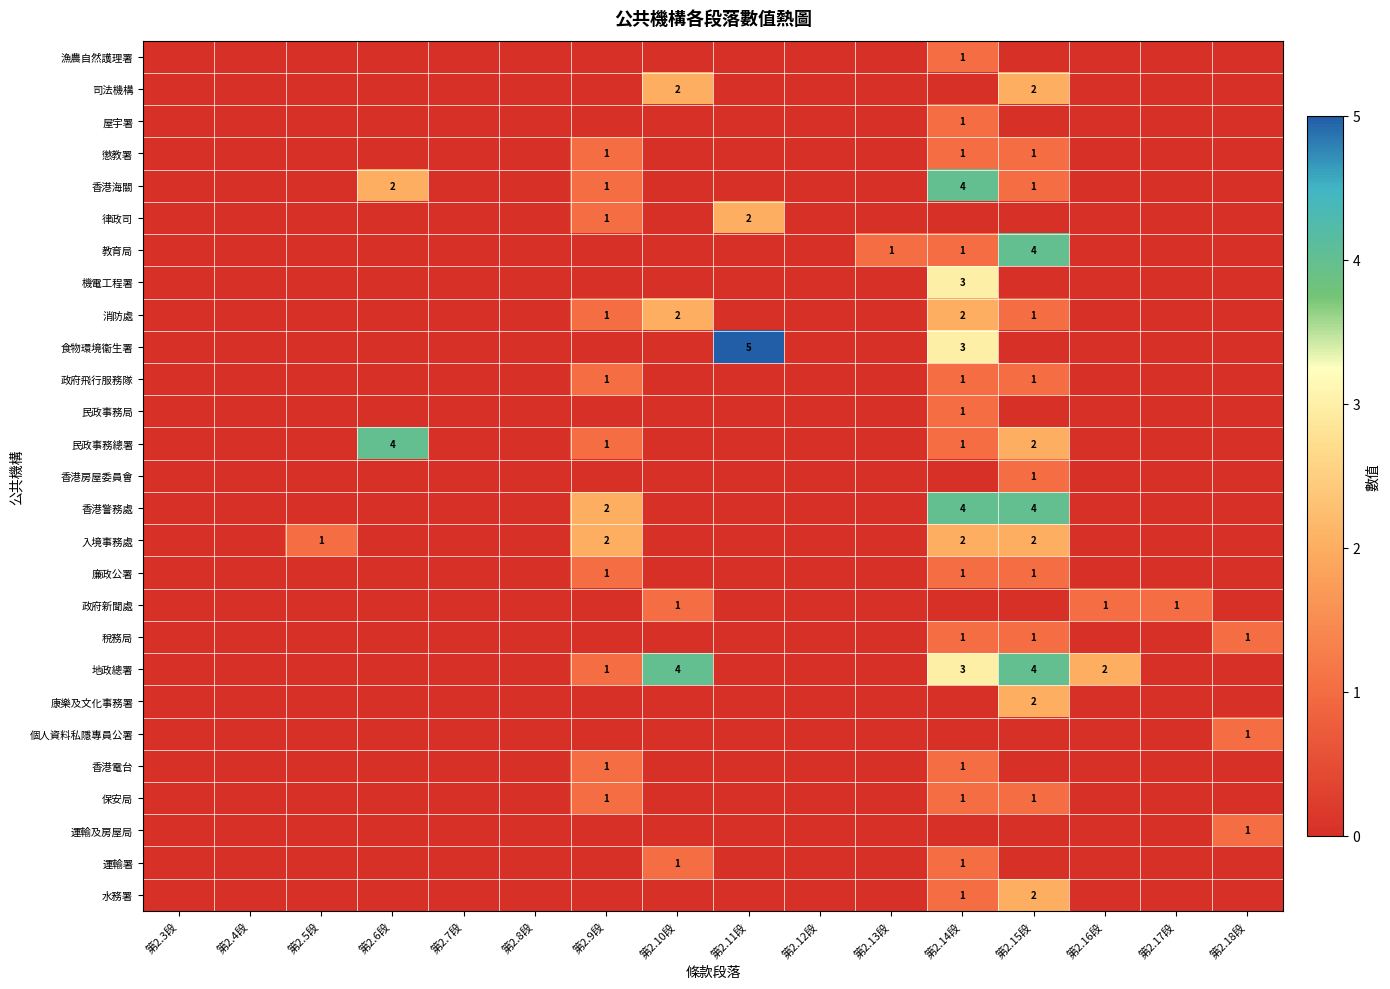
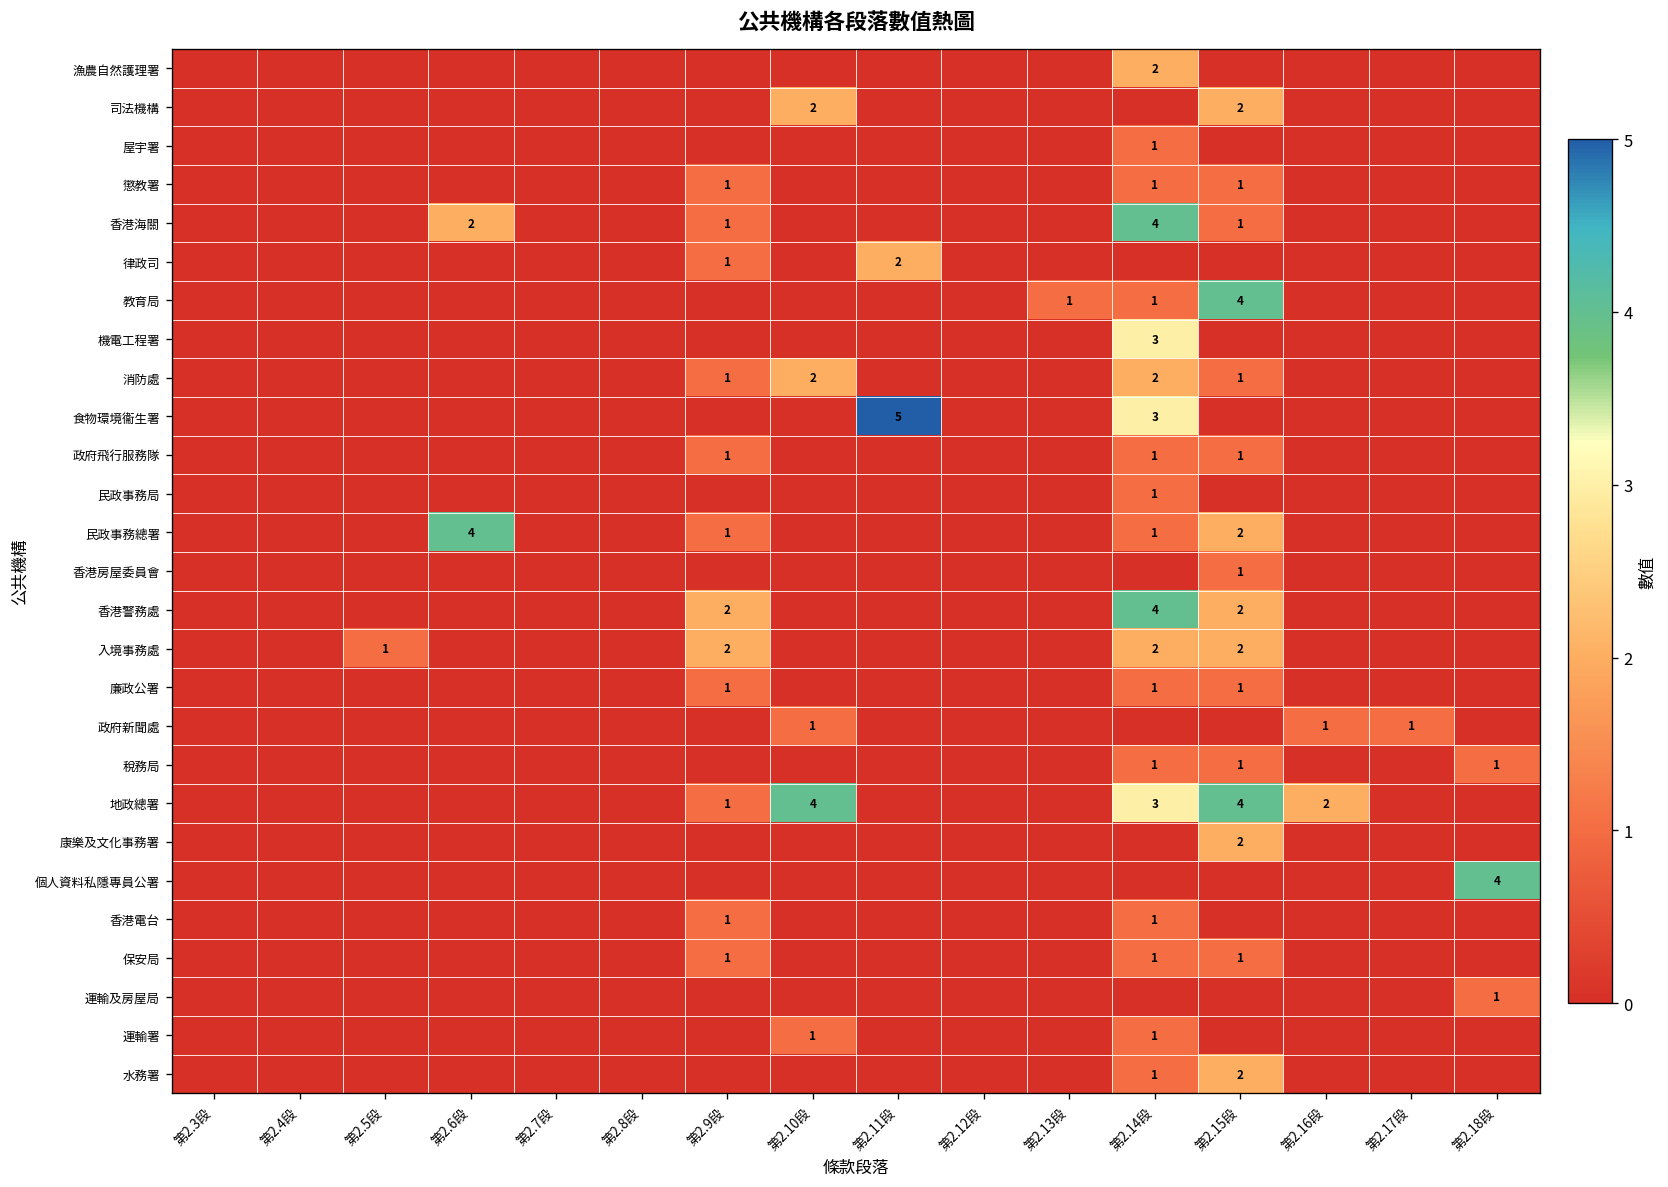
  {
    "漁農自然護理署": {
-     "第2.14段": 1
+     "第2.14段": 2
    },
    "司法機構": {
      "第2.10段": 2,
      "第2.15段": 2
    },
    "屋宇署": {
      "第2.14段": 1
    },
    "懲教署": {
      "第2.9段": 1,
      "第2.14段": 1,
      "第2.15段": 1
    },
    "香港海關": {
      "第2.6段": 2,
      "第2.9段": 1,
      "第2.14段": 4,
      "第2.15段": 1
    },
    "律政司": {
      "第2.9段": 1,
      "第2.11段": 2
    },
    "教育局": {
      "第2.13段": 1,
      "第2.14段": 1,
      "第2.15段": 4
    },
    "機電工程署": {
      "第2.14段": 3
    },
    "消防處": {
      "第2.9段": 1,
      "第2.10段": 2,
      "第2.14段": 2,
      "第2.15段": 1
    },
    "食物環境衞生署": {
      "第2.11段": 5,
      "第2.14段": 3
    },
    "政府飛行服務隊": {
      "第2.9段": 1,
      "第2.14段": 1,
      "第2.15段": 1
    },
    "民政事務局": {
      "第2.14段": 1
    },
    "民政事務總署": {
      "第2.6段": 4,
      "第2.9段": 1,
      "第2.14段": 1,
      "第2.15段": 2
    },
    "香港房屋委員會": {
      "第2.15段": 1
    },
    "香港警務處": {
      "第2.9段": 2,
      "第2.14段": 4,
-     "第2.15段": 4
+     "第2.15段": 2
    },
    "入境事務處": {
      "第2.5段": 1,
      "第2.9段": 2,
      "第2.14段": 2,
      "第2.15段": 2
    },
    "廉政公署": {
      "第2.9段": 1,
      "第2.14段": 1,
      "第2.15段": 1
    },
    "政府新聞處": {
      "第2.10段": 1,
      "第2.16段": 1,
      "第2.17段": 1
    },
    "稅務局": {
      "第2.14段": 1,
      "第2.15段": 1,
      "第2.18段": 1
    },
    "地政總署": {
      "第2.9段": 1,
      "第2.10段": 4,
      "第2.14段": 3,
      "第2.15段": 4,
      "第2.16段": 2
    },
    "康樂及文化事務署": {
      "第2.15段": 2
    },
    "個人資料私隱專員公署": {
-     "第2.18段": 1
+     "第2.18段": 4
    },
    "香港電台": {
      "第2.9段": 1,
      "第2.14段": 1
    },
    "保安局": {
      "第2.9段": 1,
      "第2.14段": 1,
      "第2.15段": 1
    },
    "運輸及房屋局": {
      "第2.18段": 1
    },
    "運輸署": {
      "第2.10段": 1,
      "第2.14段": 1
    },
    "水務署": {
      "第2.14段": 1,
      "第2.15段": 2
    }
  }
